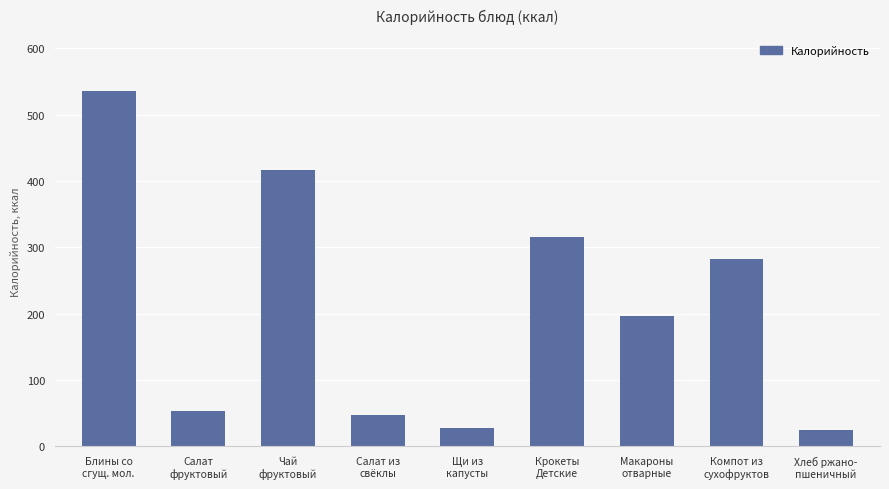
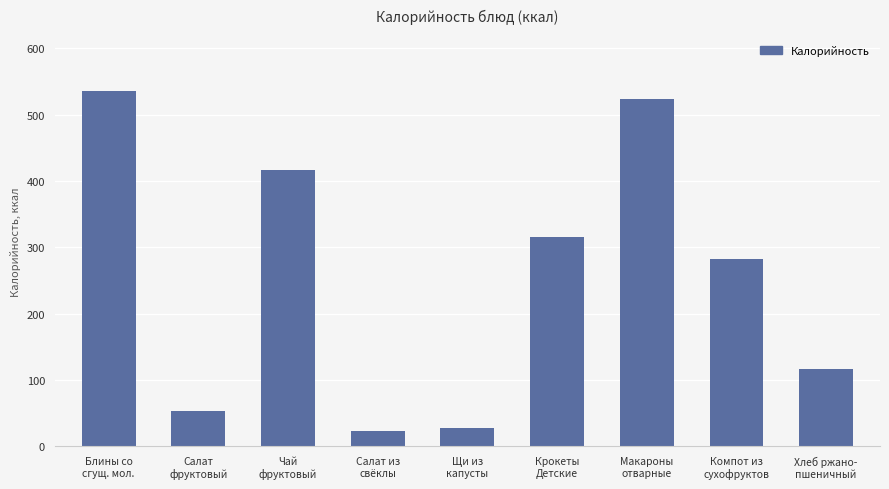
  {
    "Блины со сгущ. мол.": 540,
    "Салат фруктовый": 50,
    "Чай фруктовый": 420,
-   "Салат из свёклы": 50,
+   "Салат из свёклы": 20,
    "Щи из капусты": 30,
    "Крокеты Детские": 320,
-   "Макароны отварные": 200,
+   "Макароны отварные": 520,
    "Компот из сухофруктов": 280,
-   "Хлеб ржано- пшеничный": 30
+   "Хлеб ржано- пшеничный": 120
  }
